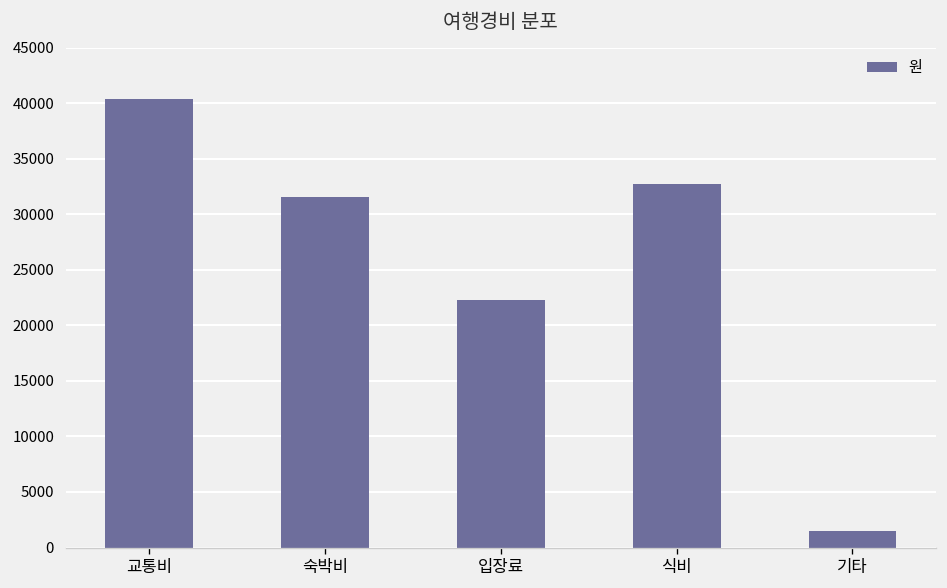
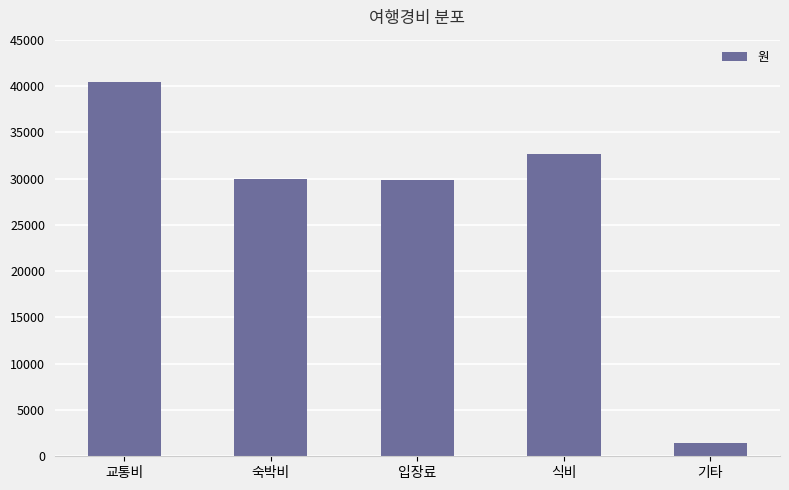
  {
    "교통비": 40000,
-   "숙박비": 32000,
-   "입장료": 22000,
+   "숙박비": 30000,
+   "입장료": 30000,
    "식비": 33000,
    "기타": 1000
  }
